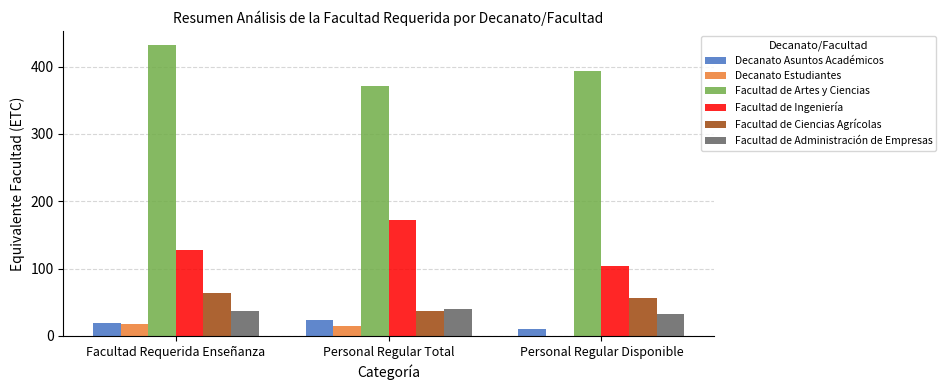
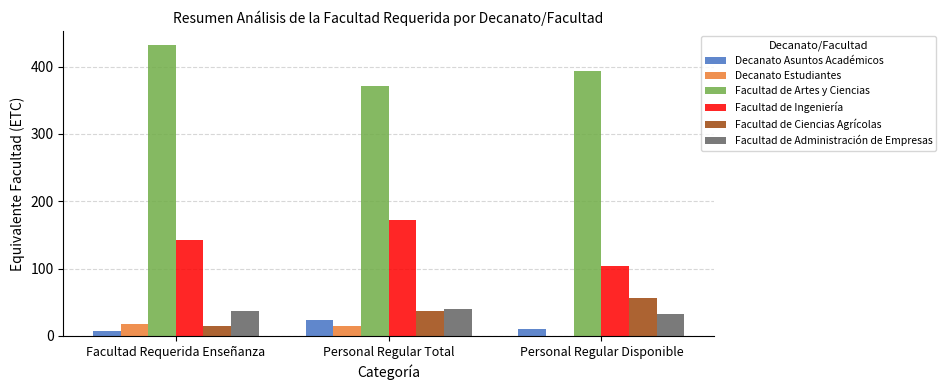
  {
    "Decanato Asuntos Académicos": {
-     "Facultad Requerida Enseñanza": 20,
+     "Facultad Requerida Enseñanza": 10,
      "Personal Regular Total": 20,
      "Personal Regular Disponible": 10
    },
    "Decanato Estudiantes": {
      "Facultad Requerida Enseñanza": 20,
      "Personal Regular Total": 20,
      "Personal Regular Disponible": 0
    },
    "Facultad de Artes y Ciencias": {
      "Facultad Requerida Enseñanza": 430,
      "Personal Regular Total": 370,
      "Personal Regular Disponible": 390
    },
    "Facultad de Ingeniería": {
-     "Facultad Requerida Enseñanza": 130,
+     "Facultad Requerida Enseñanza": 140,
      "Personal Regular Total": 170,
      "Personal Regular Disponible": 100
    },
    "Facultad de Ciencias Agrícolas": {
-     "Facultad Requerida Enseñanza": 60,
+     "Facultad Requerida Enseñanza": 10,
      "Personal Regular Total": 40,
      "Personal Regular Disponible": 60
    },
    "Facultad de Administración de Empresas": {
      "Facultad Requerida Enseñanza": 40,
      "Personal Regular Total": 40,
      "Personal Regular Disponible": 30
    }
  }
